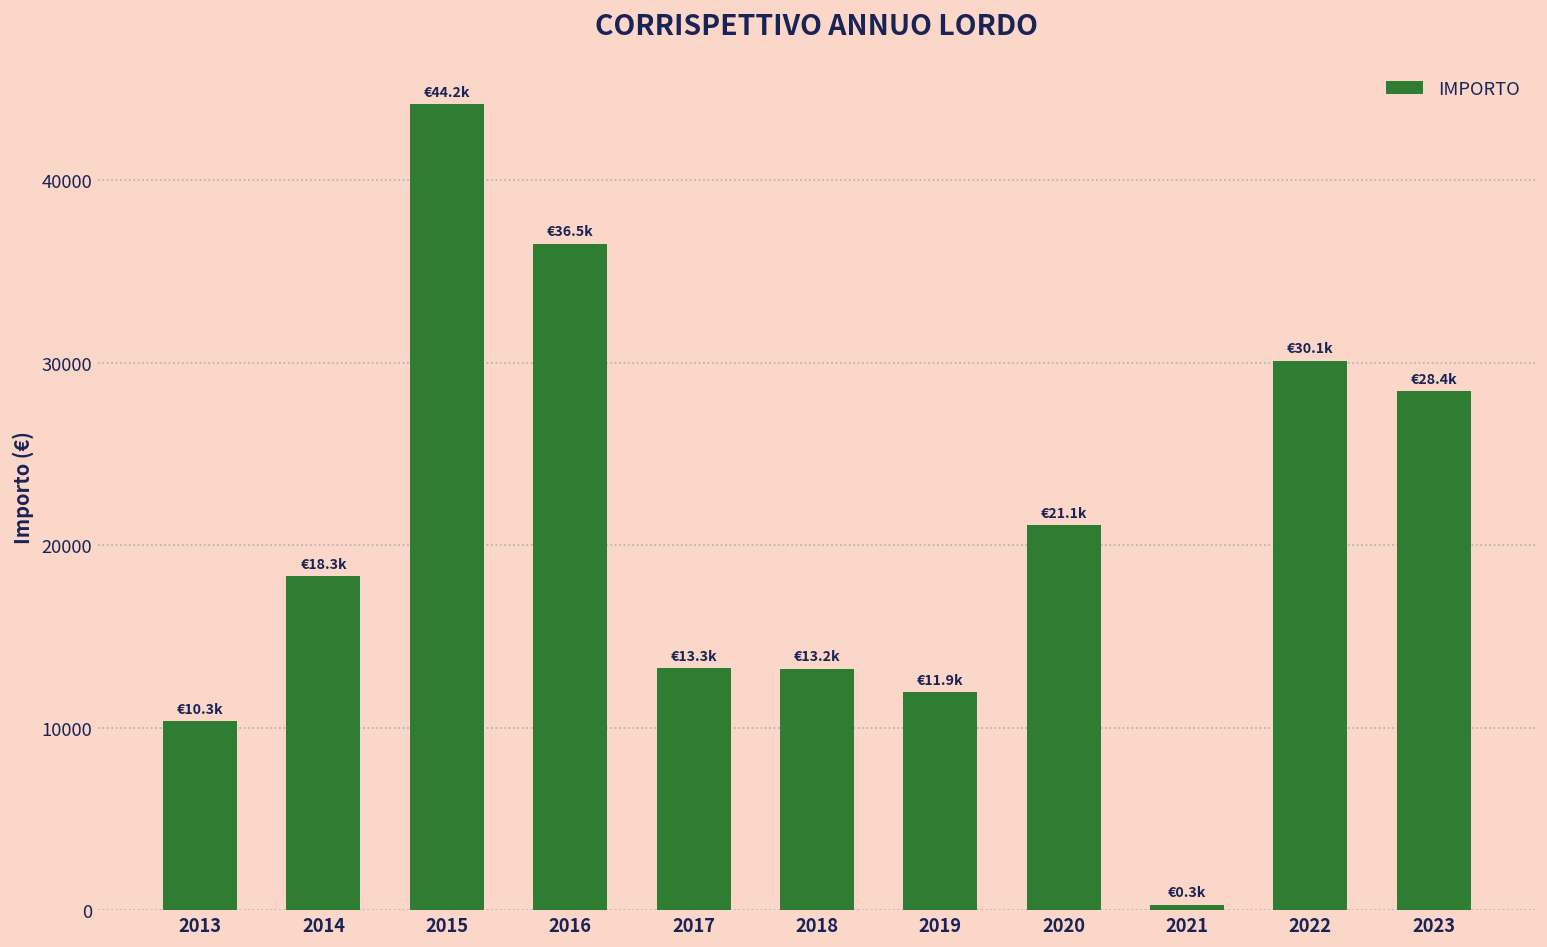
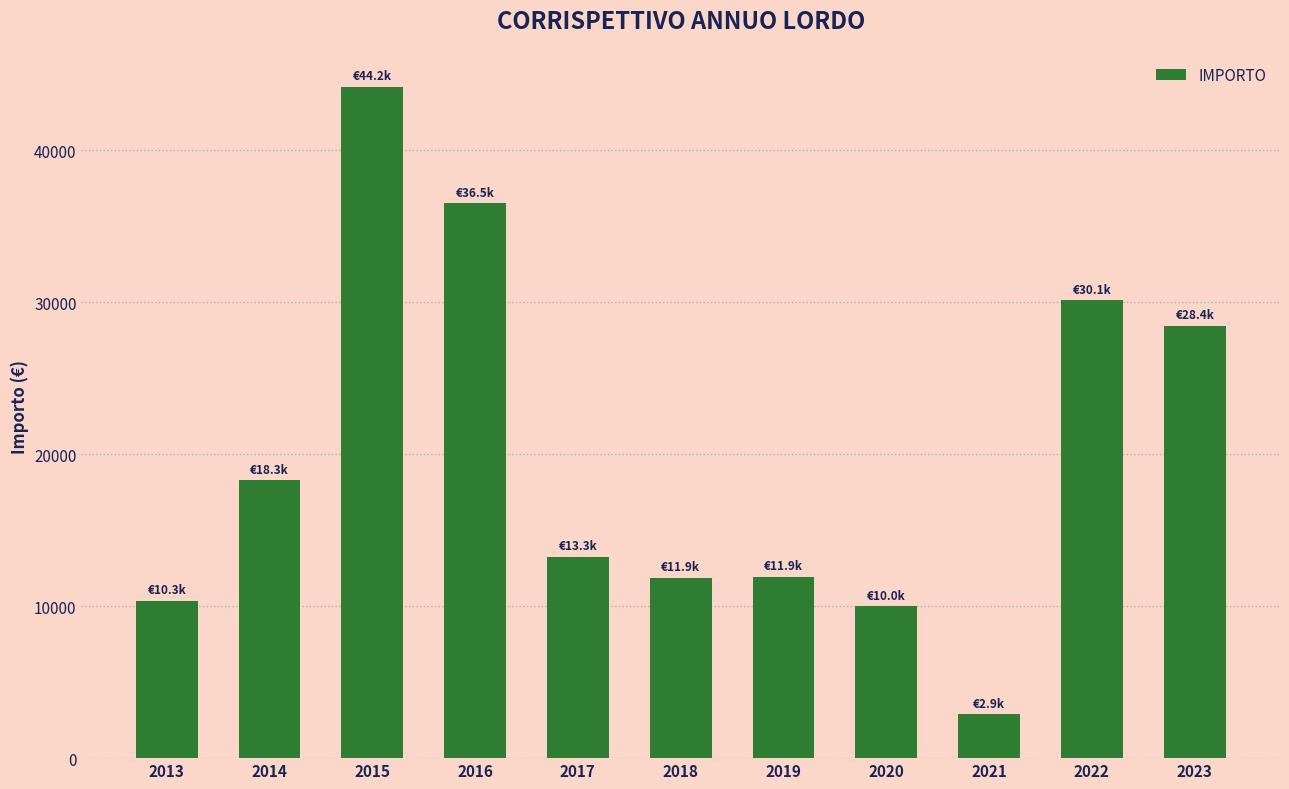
  {
    "2013": "€10.3k",
    "2014": "€18.3k",
    "2015": "€44.2k",
    "2016": "€36.5k",
    "2017": "€13.3k",
-   "2018": "€13.2k",
+   "2018": "€11.9k",
    "2019": "€11.9k",
-   "2020": "€21.1k",
-   "2021": "€0.3k",
+   "2020": "€10.0k",
+   "2021": "€2.9k",
    "2022": "€30.1k",
    "2023": "€28.4k"
  }
